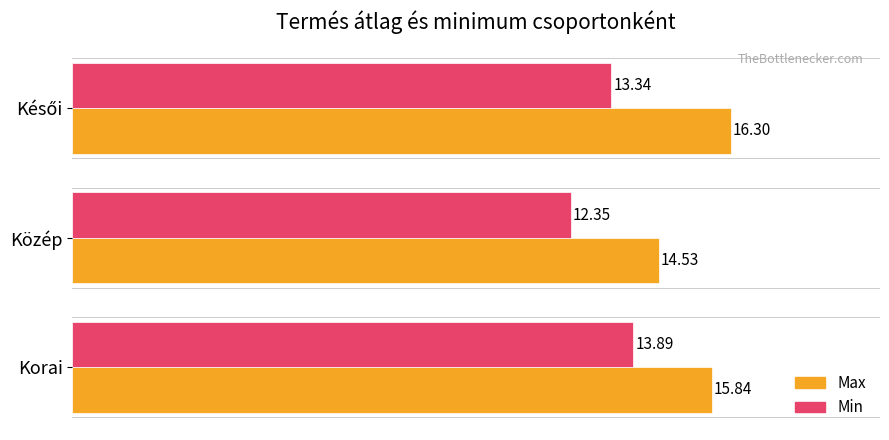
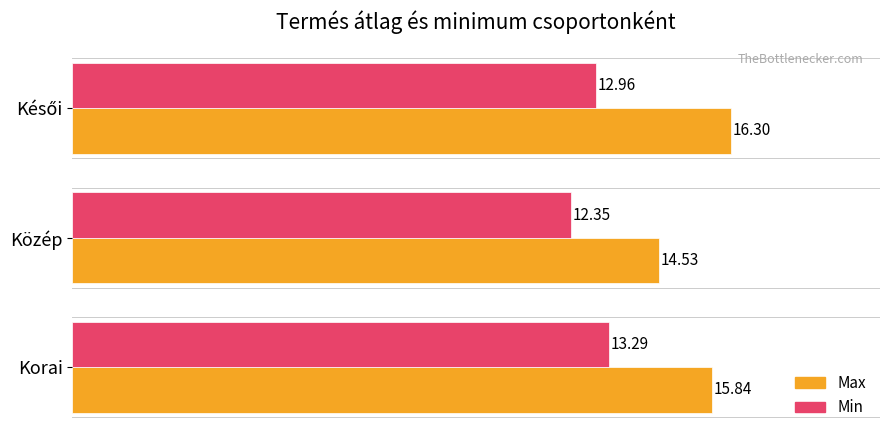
  {
    "Max": {
      "Késői": 16.30,
      "Közép": 14.53,
      "Korai": 15.84
    },
    "Min": {
-     "Késői": 13.34,
+     "Késői": 12.96,
      "Közép": 12.35,
-     "Korai": 13.89
+     "Korai": 13.29
    }
  }
